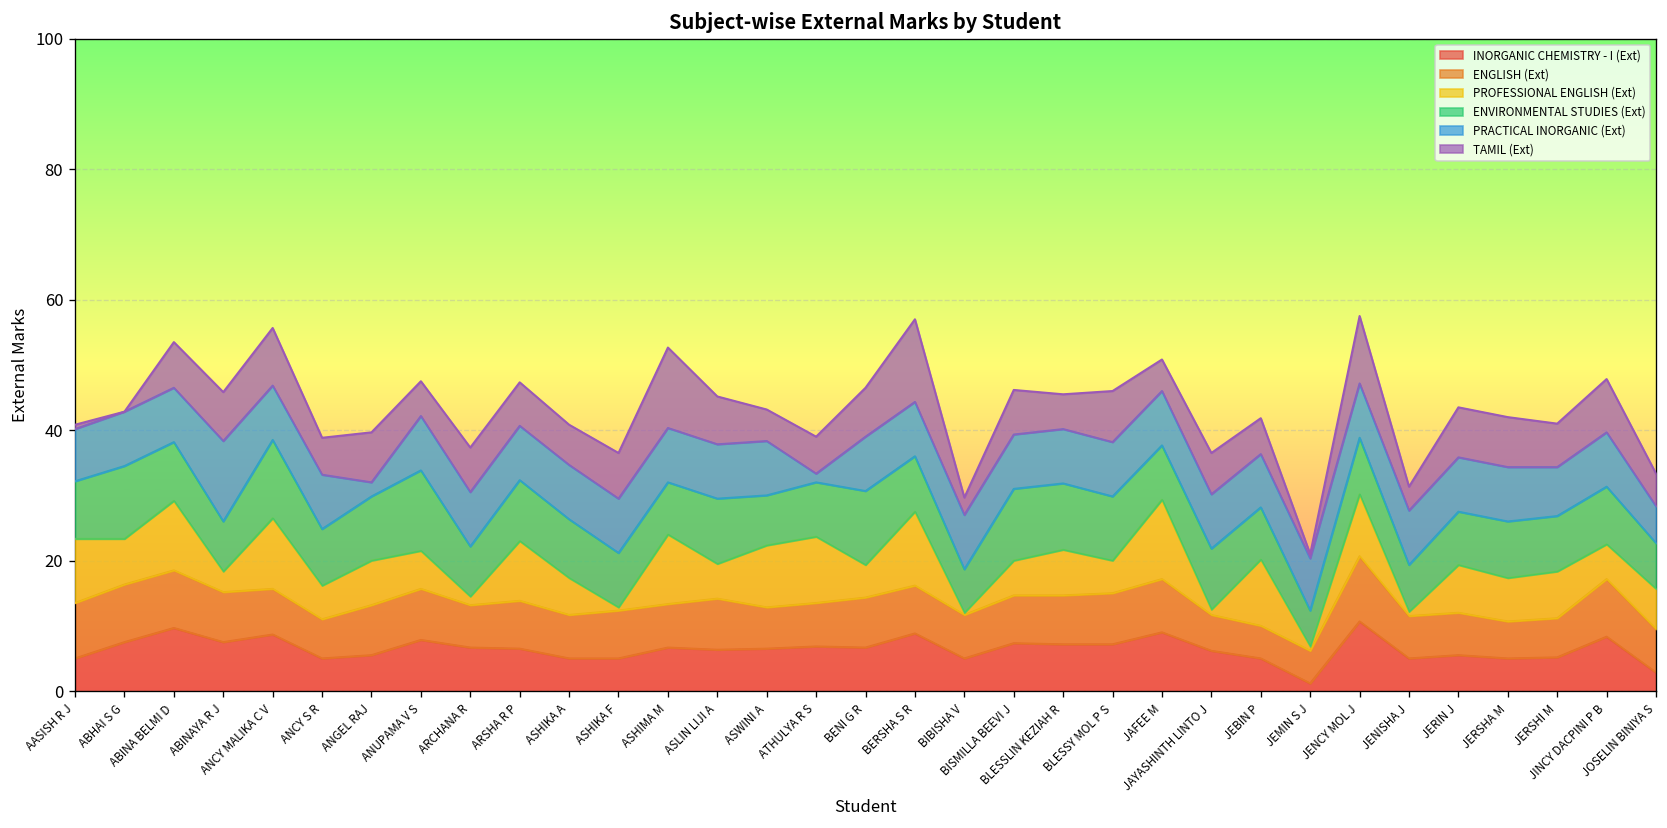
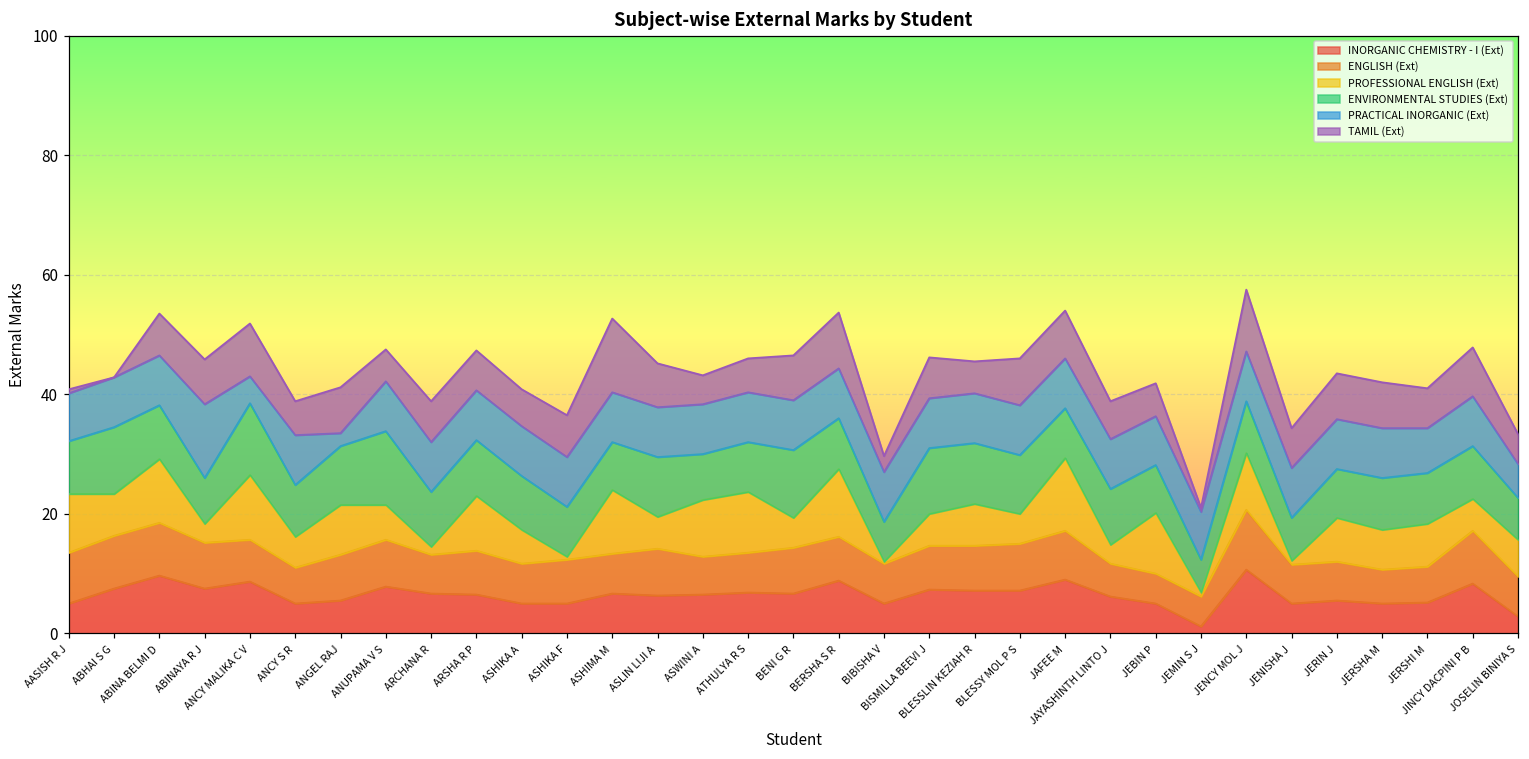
  {
    "PROFESSIONAL ENGLISH (Ext)": {
      "AASISH R J": 10,
      "ABHAI S G": 7,
      "ABINA BELMI D": 11,
      "ABINAYA R J": 3,
      "ANCY MALIKA C V": 11,
      "ANCY S R": 5,
-     "ANGEL RAJ": 7,
+     "ANGEL RAJ": 8,
      "ANUPAMA V S": 6,
      "ARCHANA R": 1,
      "ARSHA R P": 9,
      "ASHIKA A": 6,
      "ASHIKA F": 1,
      "ASHIMA M": 11,
      "ASLIN LIJI A": 5,
      "ASWINI A": 10,
      "ATHULYA R S": 10,
      "BENI G R": 5,
      "BERSHA S R": 11,
      "BISMILLA BEEVI J": 5,
      "BLESSLIN KEZIAH R": 7,
      "BLESSY MOL P S": 5,
      "JAFEE M": 12,
-     "JAYASHINTH LINTO J": 1,
+     "JAYASHINTH LINTO J": 3,
      "JEBIN P": 10,
      "JEMIN S J": 1,
      "JENCY MOL J": 10,
      "JENISHA J": 1,
      "JERIN J": 7,
      "JERSHA M": 7,
      "JERSHI M": 7,
      "JINCY DACPINI P B": 5,
      "JOSELIN BINIYA S": 6
    },
    "ENVIRONMENTAL STUDIES (Ext)": {
      "AASISH R J": 9,
      "ABHAI S G": 11,
      "ABINA BELMI D": 9,
      "ABINAYA R J": 8,
      "ANCY MALIKA C V": 12,
      "ANCY S R": 9,
      "ANGEL RAJ": 10,
      "ANUPAMA V S": 12,
-     "ARCHANA R": 8,
+     "ARCHANA R": 9,
      "ARSHA R P": 9,
      "ASHIKA A": 9,
      "ASHIKA F": 8,
      "ASHIMA M": 8,
      "ASLIN LIJI A": 10,
      "ASWINI A": 8,
      "ATHULYA R S": 8,
      "BENI G R": 11,
      "BERSHA S R": 9,
      "BIBISHA V": 7,
      "BISMILLA BEEVI J": 11,
      "BLESSLIN KEZIAH R": 10,
      "BLESSY MOL P S": 10,
      "JAFEE M": 8,
      "JAYASHINTH LINTO J": 9,
      "JEBIN P": 8,
      "JEMIN S J": 6,
      "JENCY MOL J": 9,
      "JENISHA J": 7,
      "JERIN J": 8,
      "JERSHA M": 9,
      "JERSHI M": 9,
      "JINCY DACPINI P B": 9,
      "JOSELIN BINIYA S": 7
    },
    "PRACTICAL INORGANIC (Ext)": {
      "AASISH R J": 8,
      "ABINA BELMI D": 8,
      "ABINAYA R J": 12,
-     "ANCY MALIKA C V": 8,
+     "ANCY MALIKA C V": 5,
      "ANCY S R": 8,
      "ANGEL RAJ": 2,
      "ANUPAMA V S": 8,
      "ARCHANA R": 8,
      "ARSHA R P": 8,
      "ASHIKA A": 8,
      "ASHIKA F": 8,
      "ASHIMA M": 8,
      "ASLIN LIJI A": 8,
      "ASWINI A": 8,
-     "ATHULYA R S": 1,
+     "ATHULYA R S": 8,
      "BENI G R": 8,
      "BERSHA S R": 8,
      "BIBISHA V": 8,
      "BISMILLA BEEVI J": 8,
      "BLESSLIN KEZIAH R": 8,
      "BLESSY MOL P S": 8,
      "JAFEE M": 8,
      "JAYASHINTH LINTO J": 8,
      "JEBIN P": 8,
      "JEMIN S J": 8,
      "JENCY MOL J": 8,
      "JENISHA J": 8,
      "JERIN J": 8,
      "JERSHA M": 8,
      "JERSHI M": 8,
      "JINCY DACPINI P B": 8,
      "JOSELIN BINIYA S": 6
    },
    "TAMIL (Ext)": {
      "AASISH R J": 1,
      "ABINA BELMI D": 7,
      "ABINAYA R J": 8,
      "ANCY MALIKA C V": 9,
      "ANCY S R": 6,
      "ANGEL RAJ": 8,
      "ANUPAMA V S": 5,
      "ARCHANA R": 7,
      "ARSHA R P": 7,
      "ASHIKA A": 6,
      "ASHIKA F": 7,
      "ASHIMA M": 12,
      "ASLIN LIJI A": 7,
      "ASWINI A": 5,
      "ATHULYA R S": 6,
      "BENI G R": 8,
-     "BERSHA S R": 13,
+     "BERSHA S R": 9,
      "BIBISHA V": 3,
      "BISMILLA BEEVI J": 7,
      "BLESSLIN KEZIAH R": 5,
      "BLESSY MOL P S": 8,
-     "JAFEE M": 5,
+     "JAFEE M": 8,
      "JAYASHINTH LINTO J": 6,
      "JEBIN P": 6,
      "JEMIN S J": 1,
      "JENCY MOL J": 10,
-     "JENISHA J": 4,
+     "JENISHA J": 7,
      "JERIN J": 8,
      "JERSHA M": 8,
      "JERSHI M": 7,
      "JINCY DACPINI P B": 8,
      "JOSELIN BINIYA S": 5
    }
  }
